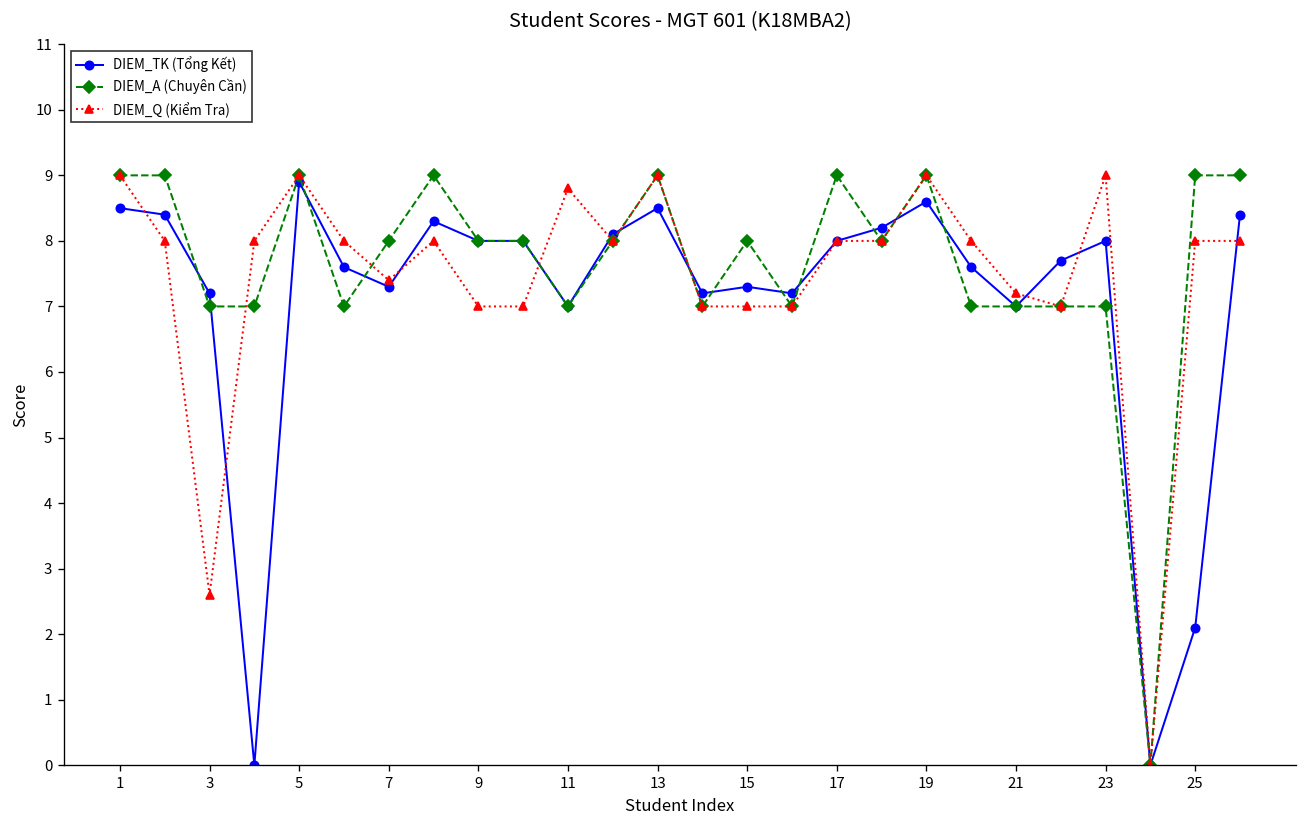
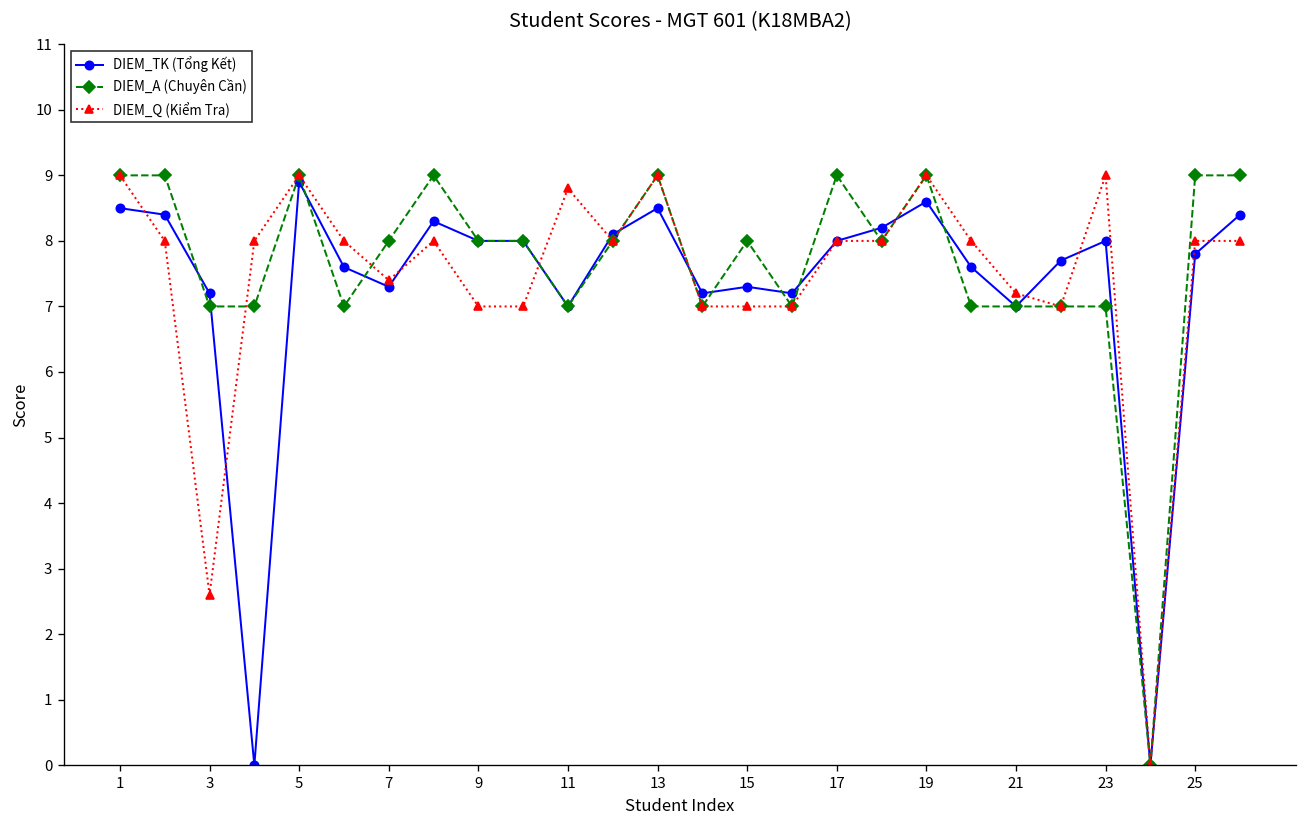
  {
    "DIEM_TK (Tổng Kết)": {
      "1": 8.5,
      "3": 7.2,
      "5": 8.9,
      "7": 7.3,
      "13": 8.5,
      "15": 7.3,
      "19": 8.6,
      "23": 8.0,
-     "25": 2.1
+     "25": 7.8
    },
    "DIEM_A (Chuyên Cần)": {
      "3": 7.0,
      "7": 8.0,
      "15": 8.0,
      "17": 9.0,
      "23": 7.0,
      "25": 9.0
    },
    "DIEM_Q (Kiểm Tra)": {
      "3": 2.6,
      "7": 7.4,
      "9": 7.0,
      "11": 8.8,
      "15": 7.0,
      "21": 7.2,
      "23": 9.0,
      "25": 8.0
    }
  }
